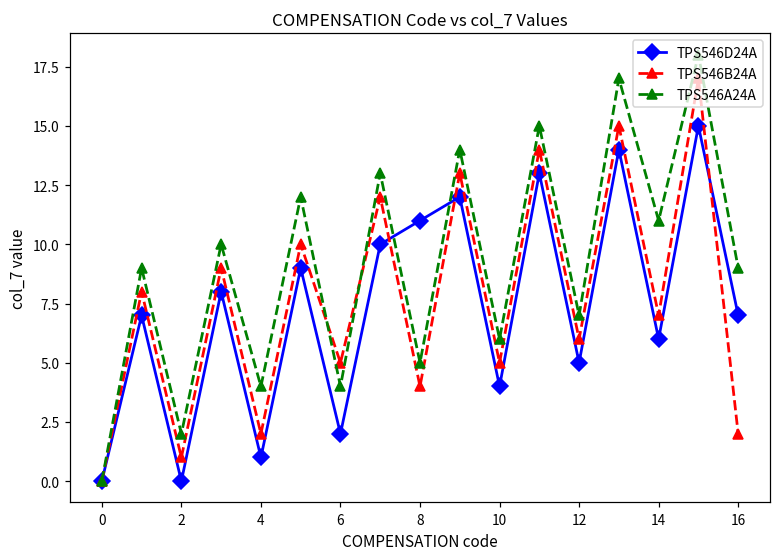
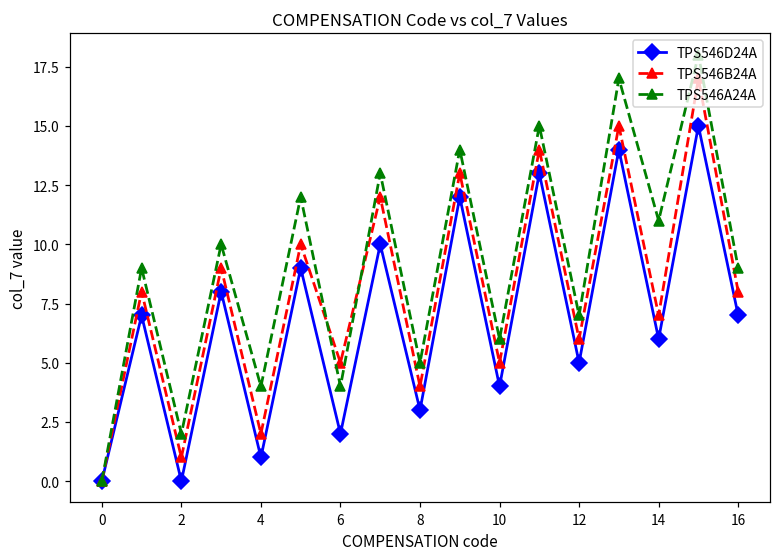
  {
    "TPS546D24A": {
      "2": 0,
      "4": 1,
      "6": 2,
-     "8": 11,
+     "8": 3,
      "10": 4,
      "12": 5,
      "14": 6,
      "16": 7
    },
    "TPS546B24A": {
      "2": 1,
      "4": 2,
      "6": 5,
      "8": 4,
      "10": 5,
      "12": 6,
      "14": 7,
-     "16": 2
+     "16": 8
    },
    "TPS546A24A": {
      "2": 2,
      "4": 4,
      "6": 4,
      "8": 5,
      "10": 6,
      "12": 7,
      "14": 11,
      "16": 9
    }
  }
